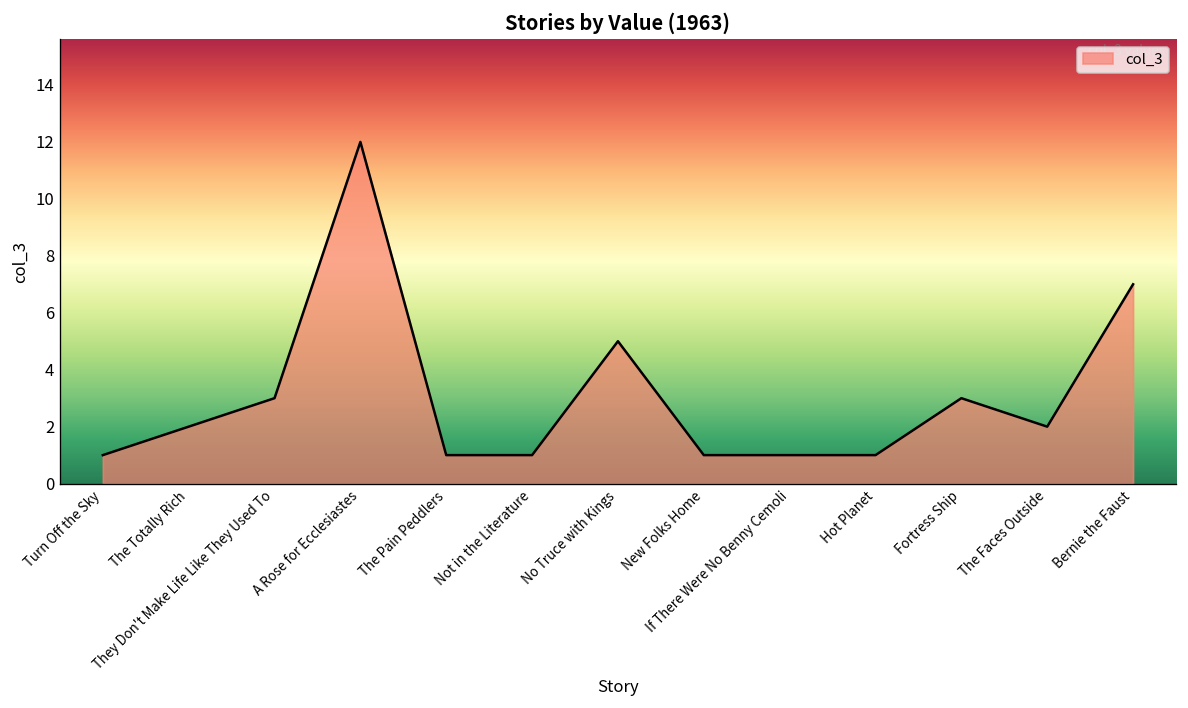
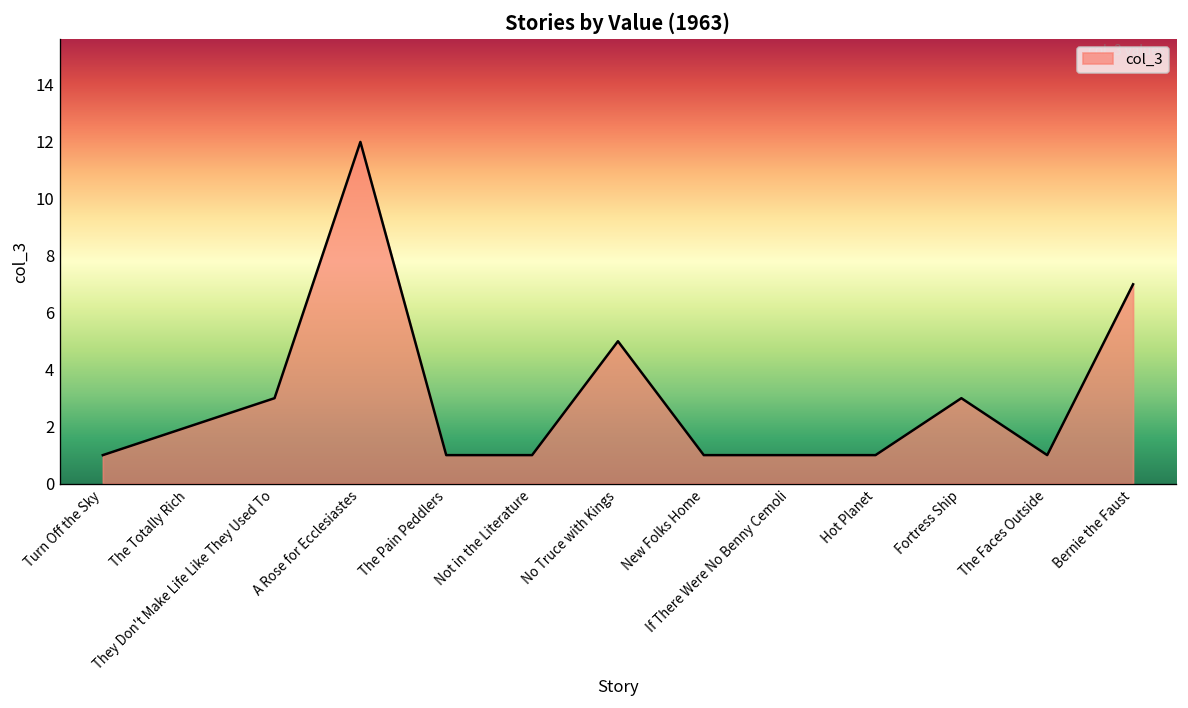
  {
    "Turn Off the Sky": 1,
    "The Totally Rich": 2,
    "They Don't Make Life Like They Used To": 3,
    "A Rose for Ecclesiastes": 12,
    "The Pain Peddlers": 1,
    "Not in the Literature": 1,
    "No Truce with Kings": 5,
    "New Folks Home": 1,
    "If There Were No Benny Cemoli": 1,
    "Hot Planet": 1,
    "Fortress Ship": 3,
-   "The Faces Outside": 2,
+   "The Faces Outside": 1,
    "Bernie the Faust": 7
  }
